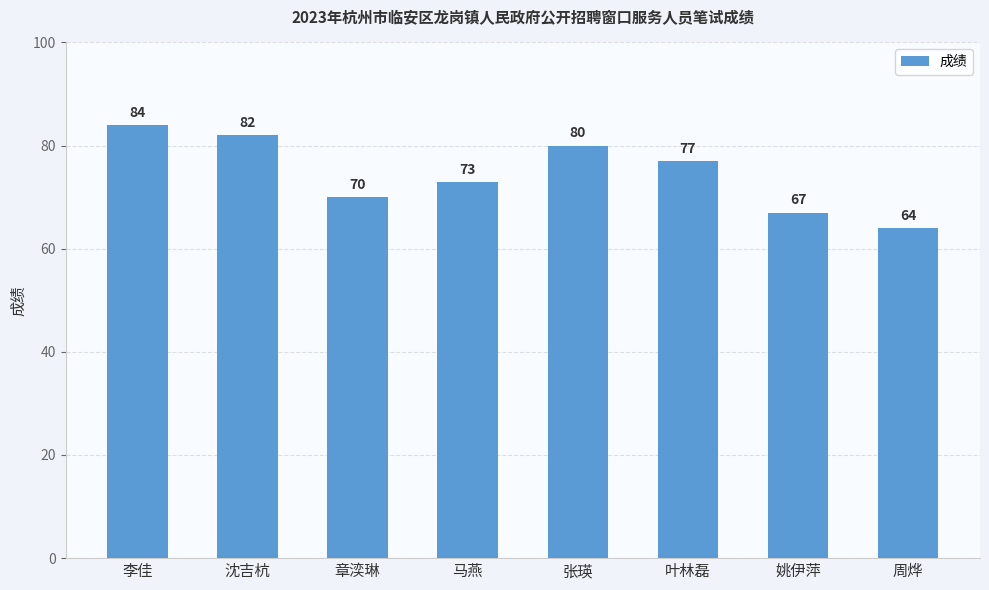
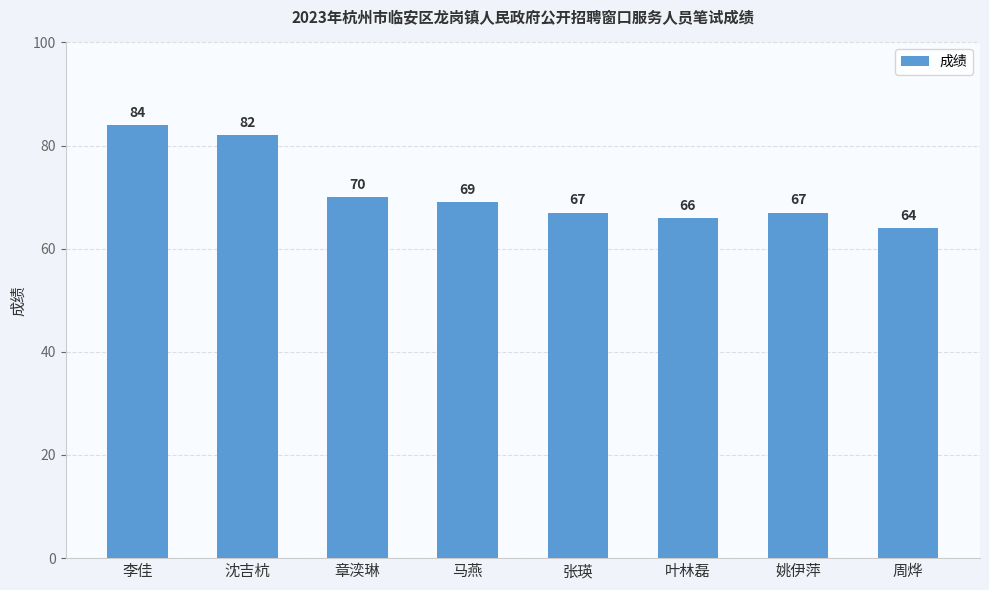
  {
    "李佳": 84,
    "沈吉杭": 82,
    "章湙琳": 70,
-   "马燕": 73,
-   "张瑛": 80,
-   "叶林磊": 77,
+   "马燕": 69,
+   "张瑛": 67,
+   "叶林磊": 66,
    "姚伊萍": 67,
    "周烨": 64
  }
